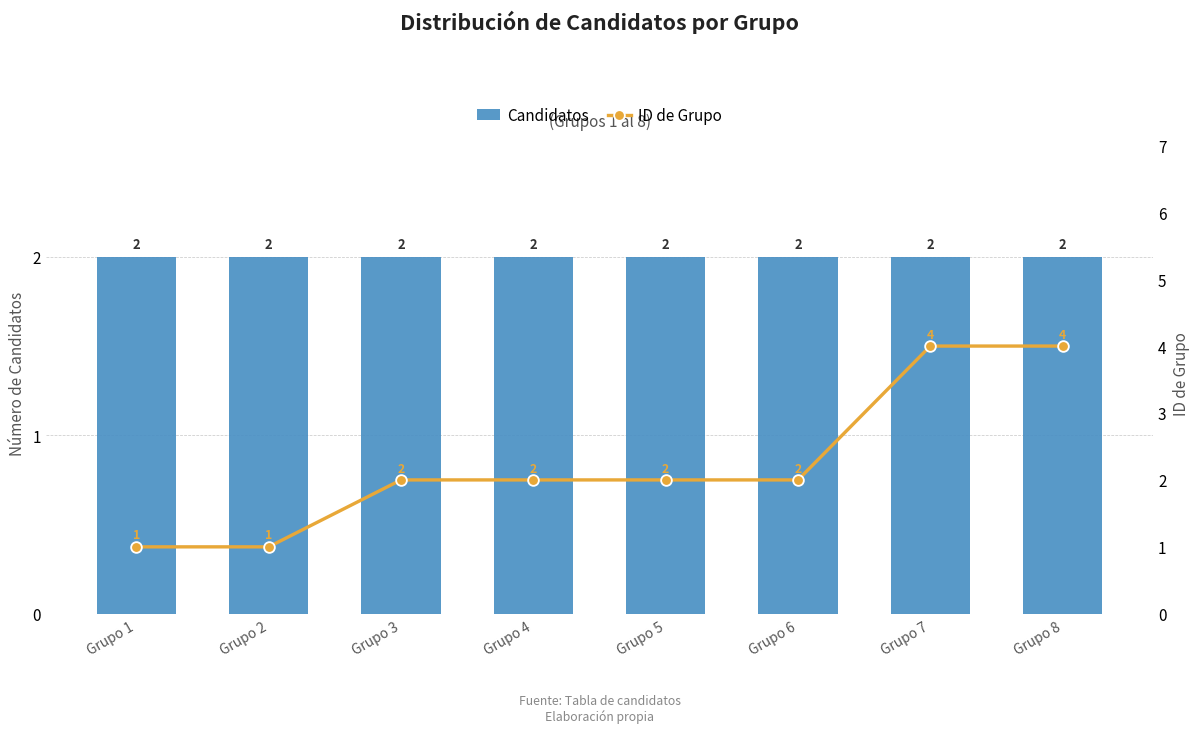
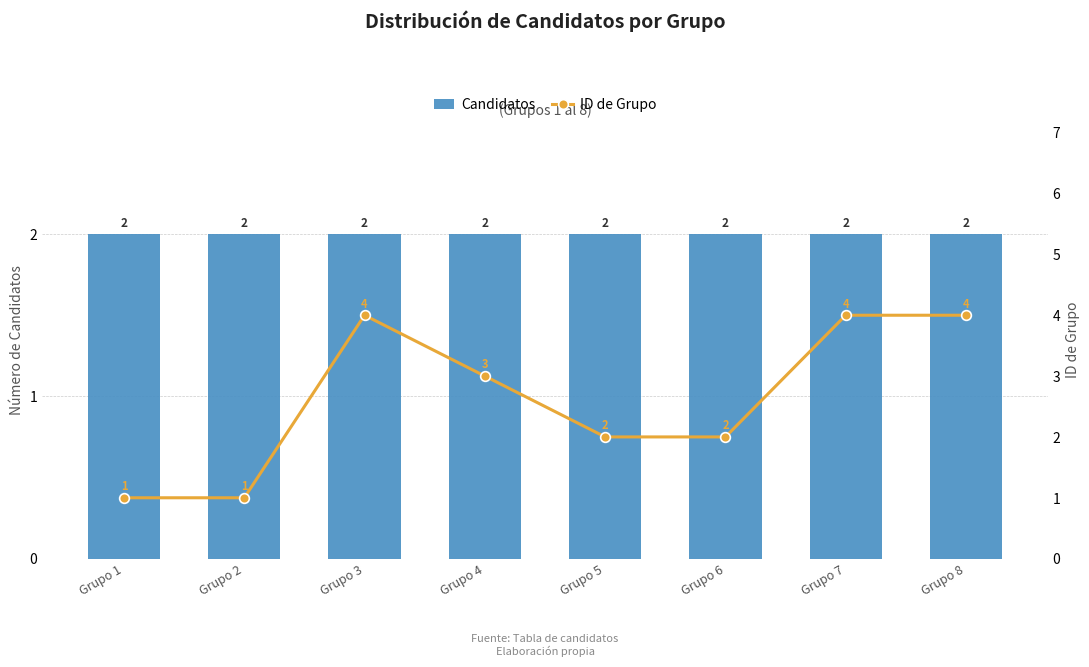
  {
    "Candidatos": {
      "Grupo 1": 2,
      "Grupo 2": 2,
      "Grupo 3": 2,
      "Grupo 4": 2,
      "Grupo 5": 2,
      "Grupo 6": 2,
      "Grupo 7": 2,
      "Grupo 8": 2
    },
    "ID de Grupo": {
      "Grupo 1": 1,
      "Grupo 2": 1,
-     "Grupo 3": 2,
-     "Grupo 4": 2,
+     "Grupo 3": 4,
+     "Grupo 4": 3,
      "Grupo 7": 4,
      "Grupo 8": 4
    }
  }
